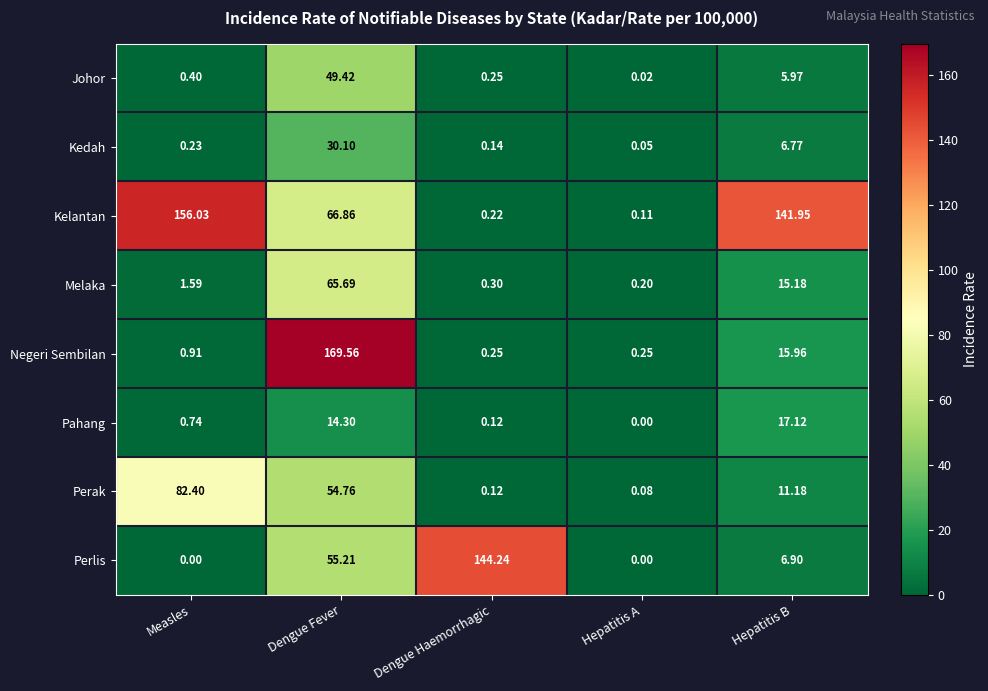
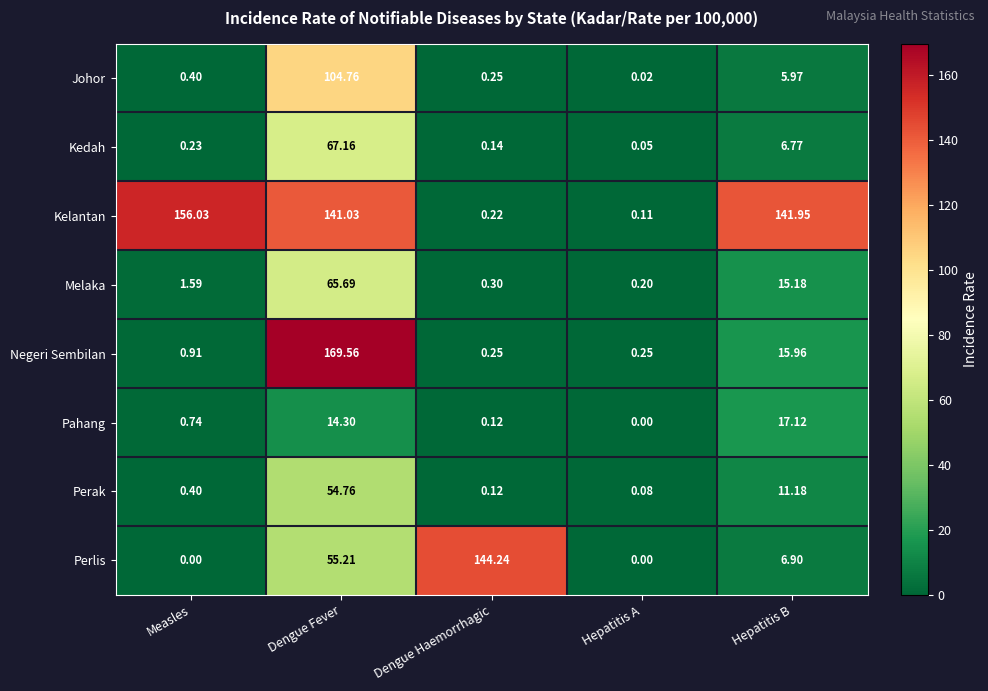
  {
    "Johor": {
      "Measles": 0.40,
-     "Dengue Fever": 49.42,
+     "Dengue Fever": 104.76,
      "Dengue Haemorrhagic": 0.25,
      "Hepatitis A": 0.02,
      "Hepatitis B": 5.97
    },
    "Kedah": {
      "Measles": 0.23,
-     "Dengue Fever": 30.10,
+     "Dengue Fever": 67.16,
      "Dengue Haemorrhagic": 0.14,
      "Hepatitis A": 0.05,
      "Hepatitis B": 6.77
    },
    "Kelantan": {
      "Measles": 156.03,
-     "Dengue Fever": 66.86,
+     "Dengue Fever": 141.03,
      "Dengue Haemorrhagic": 0.22,
      "Hepatitis A": 0.11,
      "Hepatitis B": 141.95
    },
    "Melaka": {
      "Measles": 1.59,
      "Dengue Fever": 65.69,
      "Dengue Haemorrhagic": 0.30,
      "Hepatitis A": 0.20,
      "Hepatitis B": 15.18
    },
    "Negeri Sembilan": {
      "Measles": 0.91,
      "Dengue Fever": 169.56,
      "Dengue Haemorrhagic": 0.25,
      "Hepatitis A": 0.25,
      "Hepatitis B": 15.96
    },
    "Pahang": {
      "Measles": 0.74,
      "Dengue Fever": 14.30,
      "Dengue Haemorrhagic": 0.12,
      "Hepatitis A": 0.00,
      "Hepatitis B": 17.12
    },
    "Perak": {
-     "Measles": 82.40,
+     "Measles": 0.40,
      "Dengue Fever": 54.76,
      "Dengue Haemorrhagic": 0.12,
      "Hepatitis A": 0.08,
      "Hepatitis B": 11.18
    },
    "Perlis": {
      "Measles": 0.00,
      "Dengue Fever": 55.21,
      "Dengue Haemorrhagic": 144.24,
      "Hepatitis A": 0.00,
      "Hepatitis B": 6.90
    }
  }
